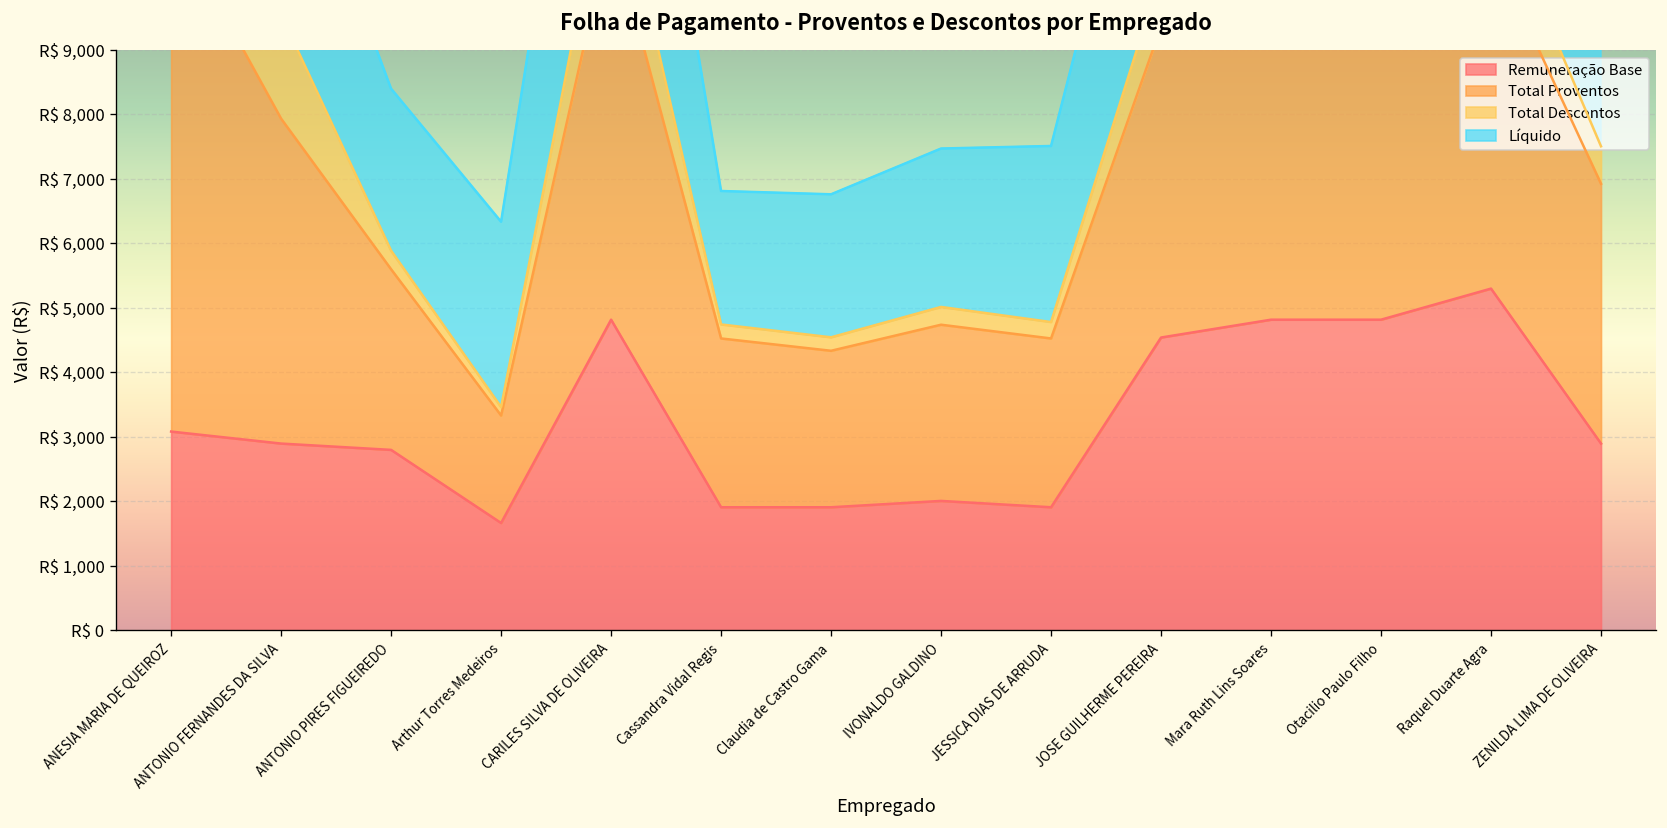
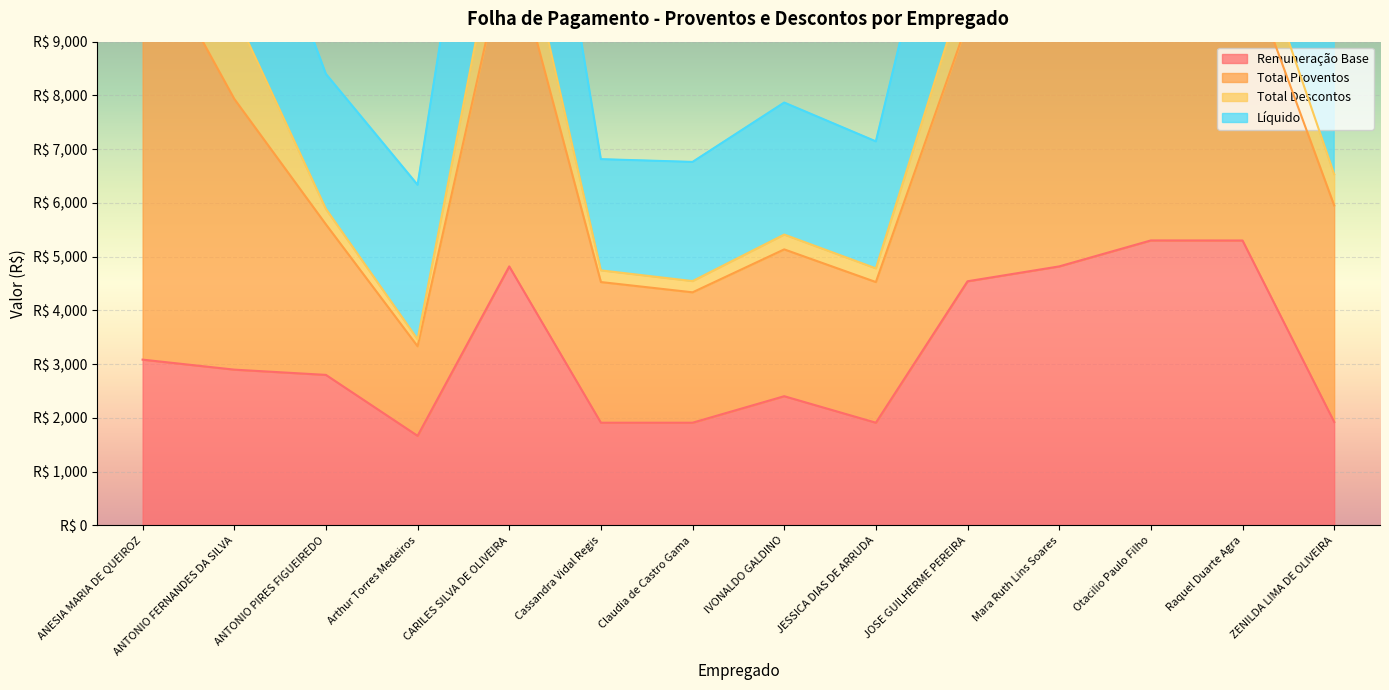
  {
    "Remuneração Base": {
      "ANESIA MARIA DE QUEIROZ": "R$ 3,100",
      "ANTONIO FERNANDES DA SILVA": "R$ 2,900",
      "ANTONIO PIRES FIGUEIREDO": "R$ 2,800",
      "Arthur Torres Medeiros": "R$ 1,700",
      "CARILES SILVA DE OLIVEIRA": "R$ 4,800",
      "Cassandra Vidal Regis": "R$ 1,900",
      "Claudia de Castro Gama": "R$ 1,900",
-     "IVONALDO GALDINO": "R$ 2,000",
+     "IVONALDO GALDINO": "R$ 2,400",
      "JESSICA DIAS DE ARRUDA": "R$ 1,900",
      "JOSE GUILHERME PEREIRA": "R$ 4,500",
      "Mara Ruth Lins Soares": "R$ 4,800",
-     "Otacilio Paulo Filho": "R$ 4,800",
+     "Otacilio Paulo Filho": "R$ 5,300",
      "Raquel Duarte Agra": "R$ 5,300",
-     "ZENILDA LIMA DE OLIVEIRA": "R$ 2,900"
+     "ZENILDA LIMA DE OLIVEIRA": "R$ 1,900"
    },
    "Líquido": {
      "ANTONIO PIRES FIGUEIREDO": "R$ 2,500",
      "Arthur Torres Medeiros": "R$ 2,900",
      "Cassandra Vidal Regis": "R$ 2,100",
      "Claudia de Castro Gama": "R$ 2,200",
      "IVONALDO GALDINO": "R$ 2,500",
-     "JESSICA DIAS DE ARRUDA": "R$ 2,700"
+     "JESSICA DIAS DE ARRUDA": "R$ 2,400"
    }
  }
